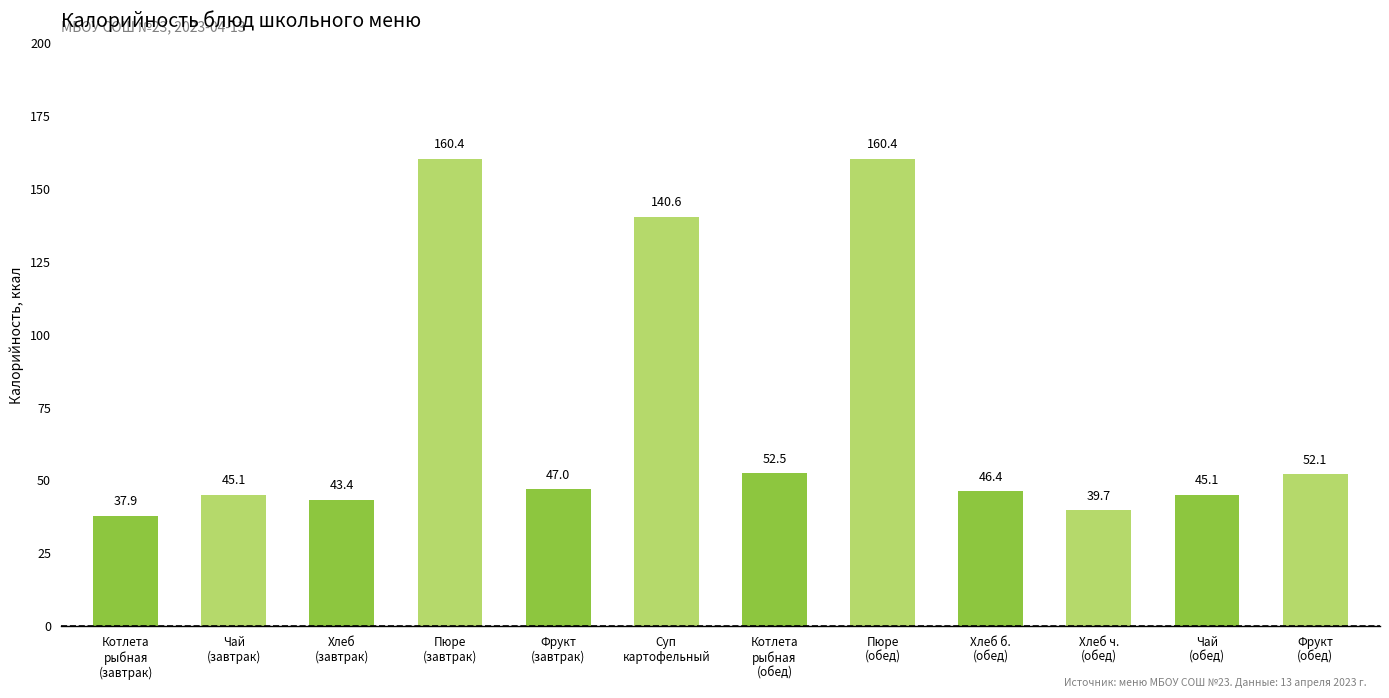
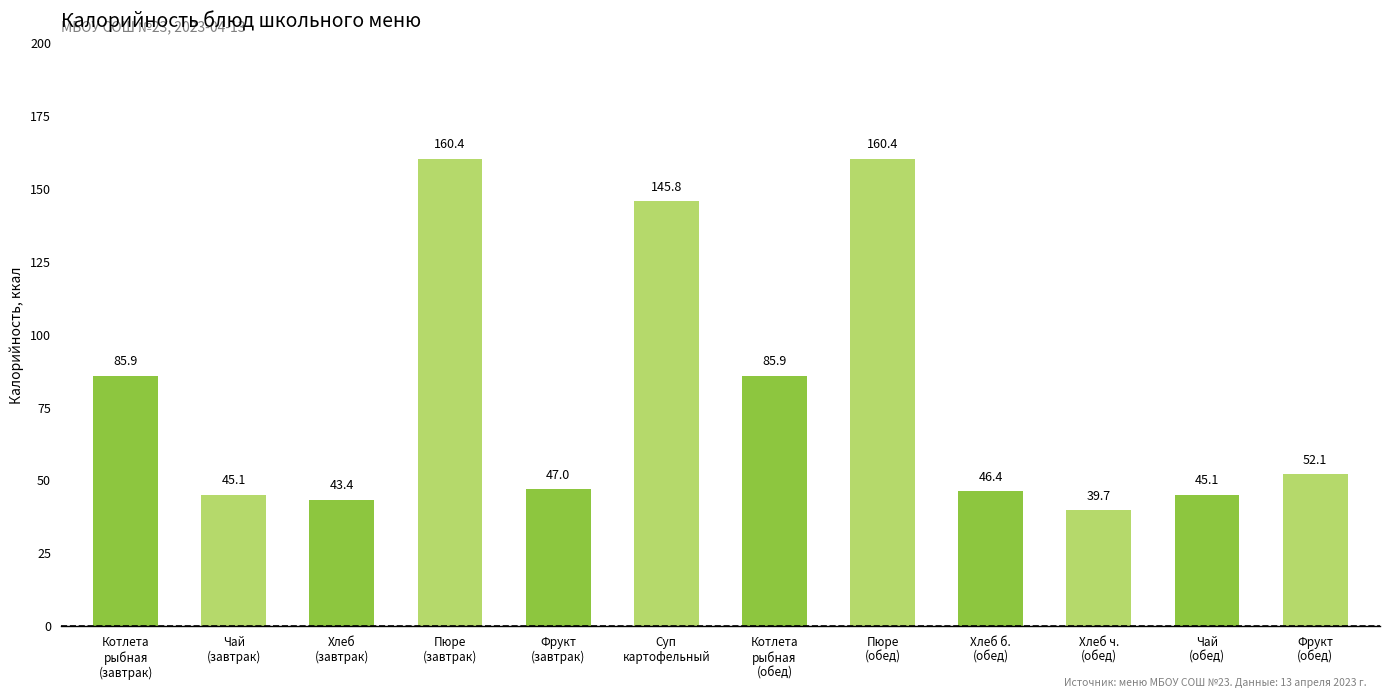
  {
-   "Котлета рыбная (завтрак)": 37.9,
+   "Котлета рыбная (завтрак)": 85.9,
    "Чай (завтрак)": 45.1,
    "Хлеб (завтрак)": 43.4,
    "Пюре (завтрак)": 160.4,
    "Фрукт (завтрак)": 47.0,
-   "Суп картофельный": 140.6,
-   "Котлета рыбная (обед)": 52.5,
+   "Суп картофельный": 145.8,
+   "Котлета рыбная (обед)": 85.9,
    "Пюре (обед)": 160.4,
    "Хлеб б. (обед)": 46.4,
    "Хлеб ч. (обед)": 39.7,
    "Чай (обед)": 45.1,
    "Фрукт (обед)": 52.1
  }
